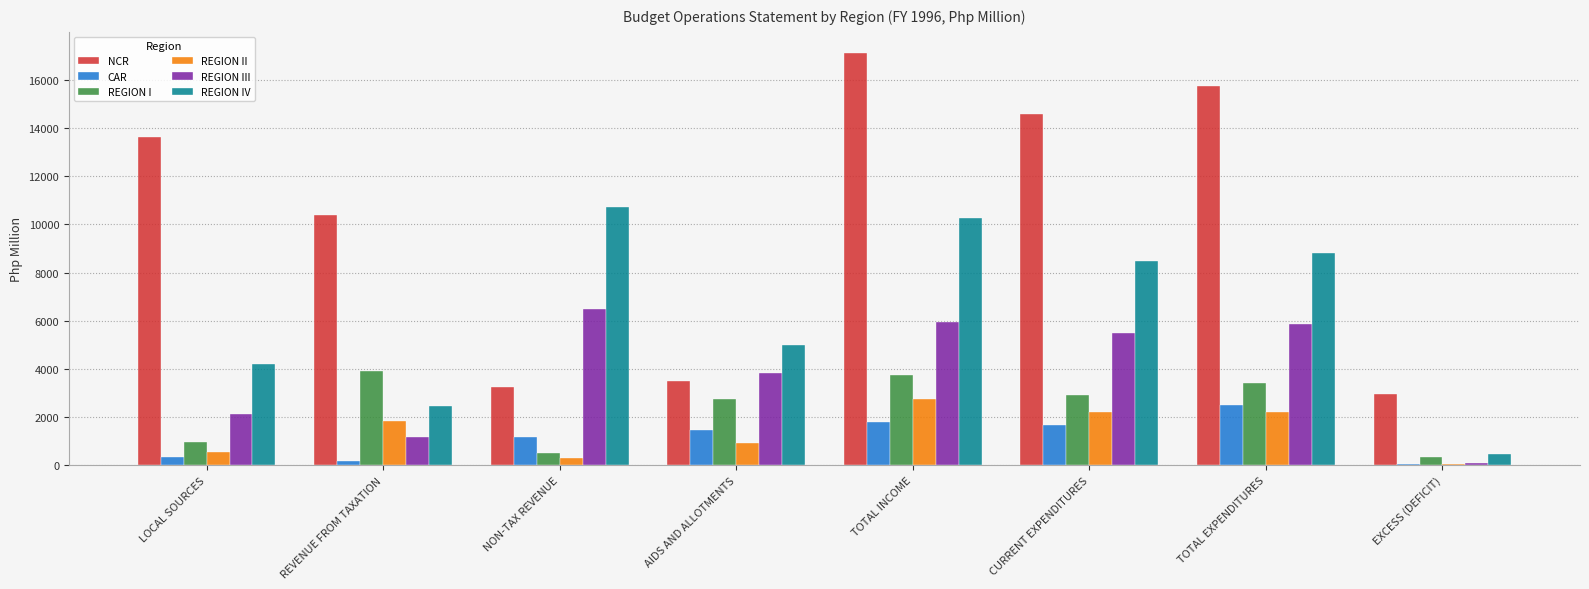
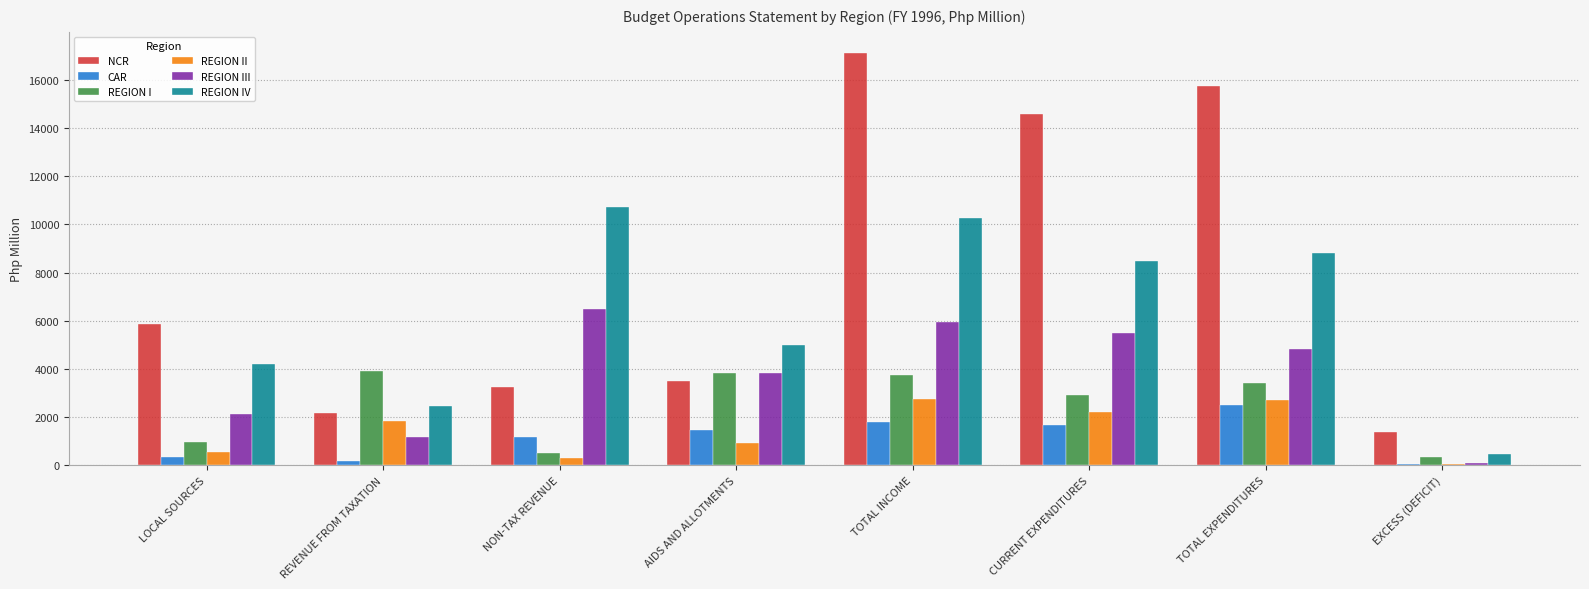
  {
    "NCR": {
-     "LOCAL SOURCES": 13600,
-     "REVENUE FROM TAXATION": 10400,
+     "LOCAL SOURCES": 5900,
+     "REVENUE FROM TAXATION": 2200,
      "NON-TAX REVENUE": 3200,
      "AIDS AND ALLOTMENTS": 3500,
      "TOTAL INCOME": 17100,
      "CURRENT EXPENDITURES": 14600,
      "TOTAL EXPENDITURES": 15800,
-     "EXCESS (DEFICIT)": 3000
+     "EXCESS (DEFICIT)": 1400
    },
    "CAR": {
      "LOCAL SOURCES": 300,
      "REVENUE FROM TAXATION": 200,
      "NON-TAX REVENUE": 1200,
      "AIDS AND ALLOTMENTS": 1500,
      "TOTAL INCOME": 1800,
      "CURRENT EXPENDITURES": 1700,
      "TOTAL EXPENDITURES": 2500
    },
    "REGION I": {
      "LOCAL SOURCES": 1000,
      "REVENUE FROM TAXATION": 3900,
      "NON-TAX REVENUE": 500,
-     "AIDS AND ALLOTMENTS": 2800,
+     "AIDS AND ALLOTMENTS": 3900,
      "TOTAL INCOME": 3700,
      "CURRENT EXPENDITURES": 2900,
      "TOTAL EXPENDITURES": 3400,
      "EXCESS (DEFICIT)": 300
    },
    "REGION II": {
      "LOCAL SOURCES": 500,
      "REVENUE FROM TAXATION": 1800,
      "NON-TAX REVENUE": 300,
      "AIDS AND ALLOTMENTS": 900,
      "TOTAL INCOME": 2800,
      "CURRENT EXPENDITURES": 2200,
-     "TOTAL EXPENDITURES": 2200
+     "TOTAL EXPENDITURES": 2700
    },
    "REGION III": {
      "LOCAL SOURCES": 2100,
      "REVENUE FROM TAXATION": 1200,
      "NON-TAX REVENUE": 6500,
      "AIDS AND ALLOTMENTS": 3800,
      "TOTAL INCOME": 5900,
      "CURRENT EXPENDITURES": 5500,
-     "TOTAL EXPENDITURES": 5900
+     "TOTAL EXPENDITURES": 4800
    },
    "REGION IV": {
      "LOCAL SOURCES": 4200,
      "REVENUE FROM TAXATION": 2500,
      "NON-TAX REVENUE": 10700,
      "AIDS AND ALLOTMENTS": 5000,
      "TOTAL INCOME": 10300,
      "CURRENT EXPENDITURES": 8500,
      "TOTAL EXPENDITURES": 8800,
      "EXCESS (DEFICIT)": 500
    }
  }
